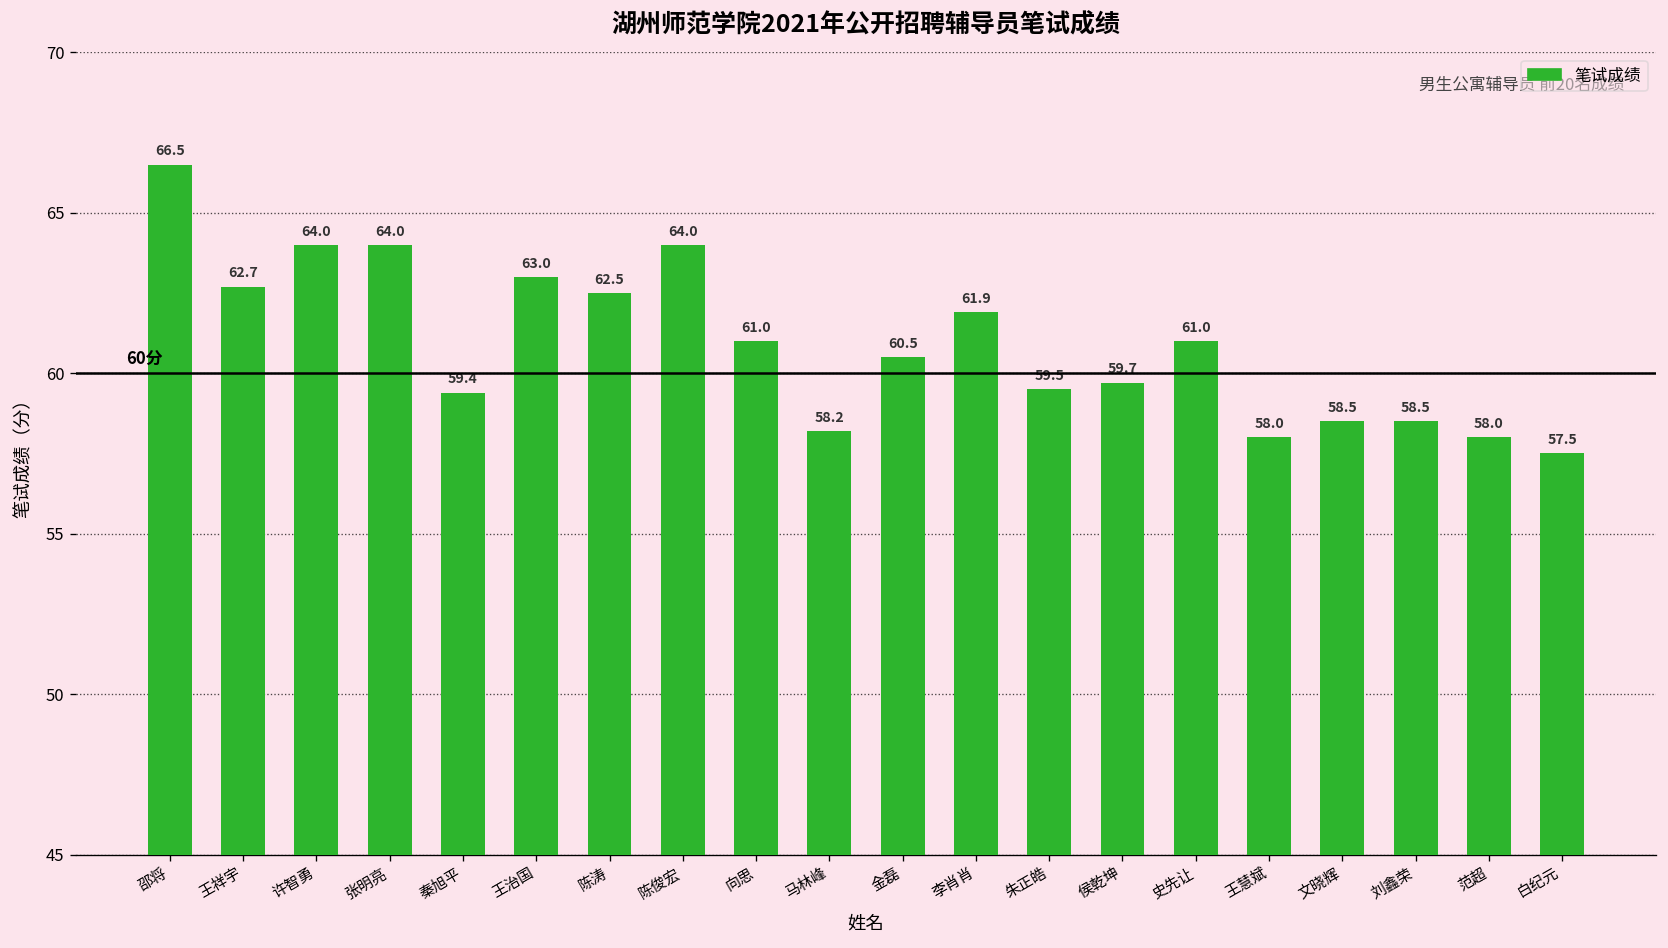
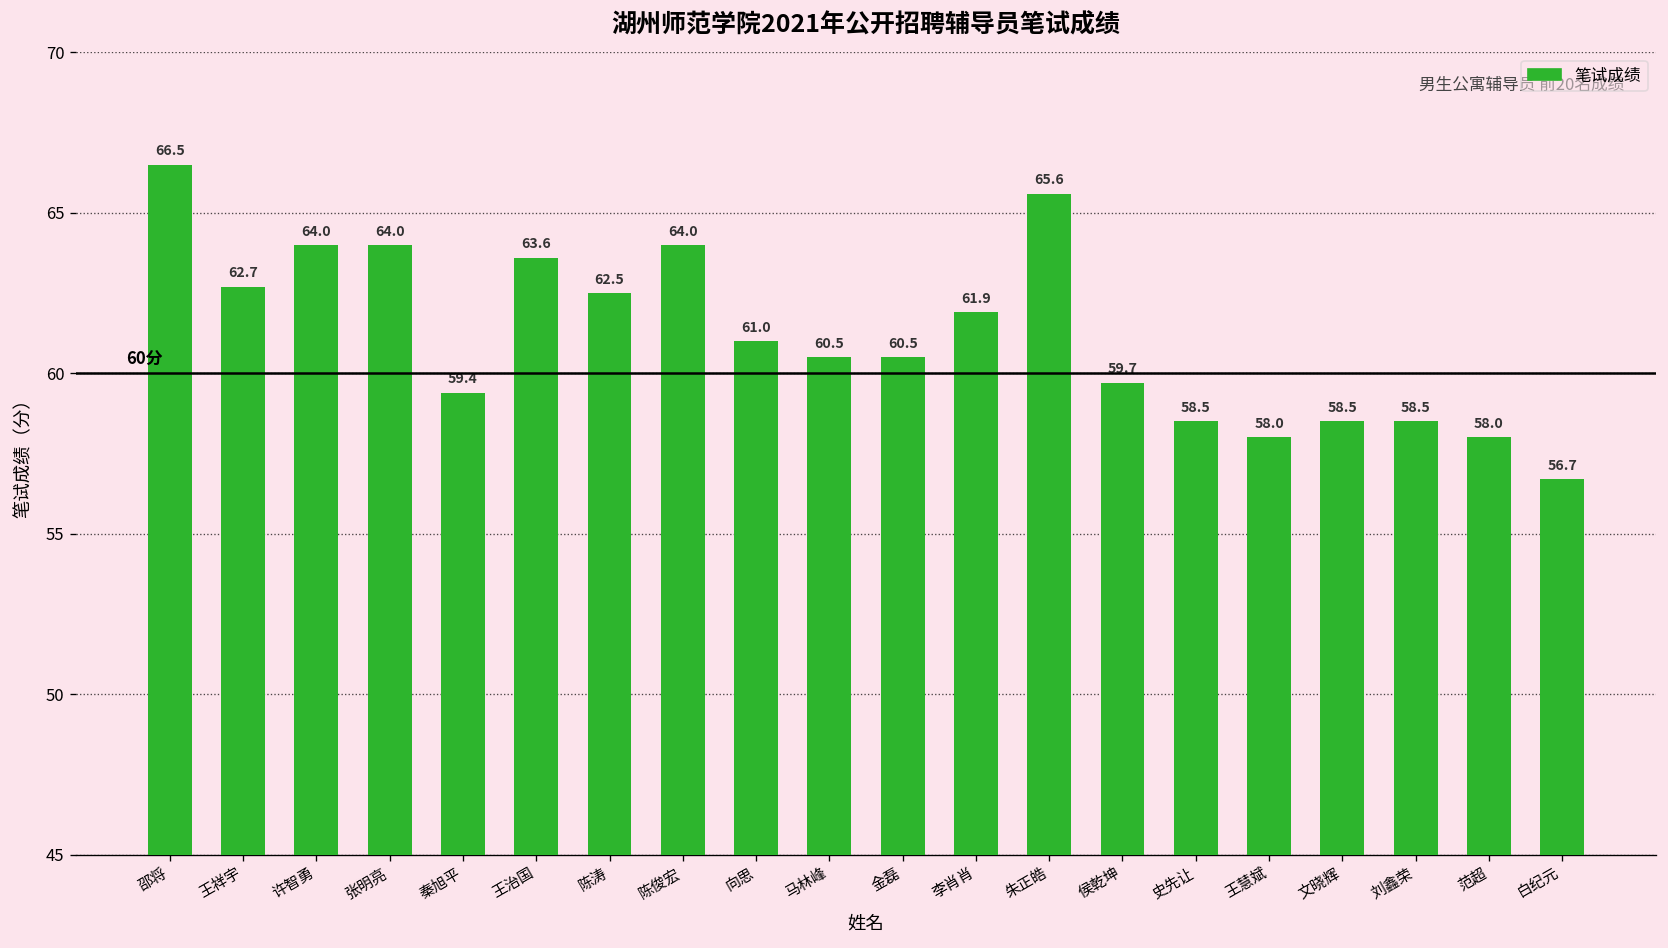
  {
    "邵将": 66.5,
    "王祥宇": 62.7,
    "许智勇": 64.0,
    "张明亮": 64.0,
    "秦旭平": 59.4,
-   "王治国": 63.0,
+   "王治国": 63.6,
    "陈涛": 62.5,
    "陈俊宏": 64.0,
    "向思": 61.0,
-   "马林峰": 58.2,
+   "马林峰": 60.5,
    "金磊": 60.5,
    "李肖肖": 61.9,
-   "朱正皓": 59.5,
+   "朱正皓": 65.6,
    "侯乾坤": 59.7,
-   "史先让": 61.0,
+   "史先让": 58.5,
    "王慧斌": 58.0,
    "文晓辉": 58.5,
    "刘鑫荣": 58.5,
    "范超": 58.0,
-   "白纪元": 57.5
+   "白纪元": 56.7
  }
